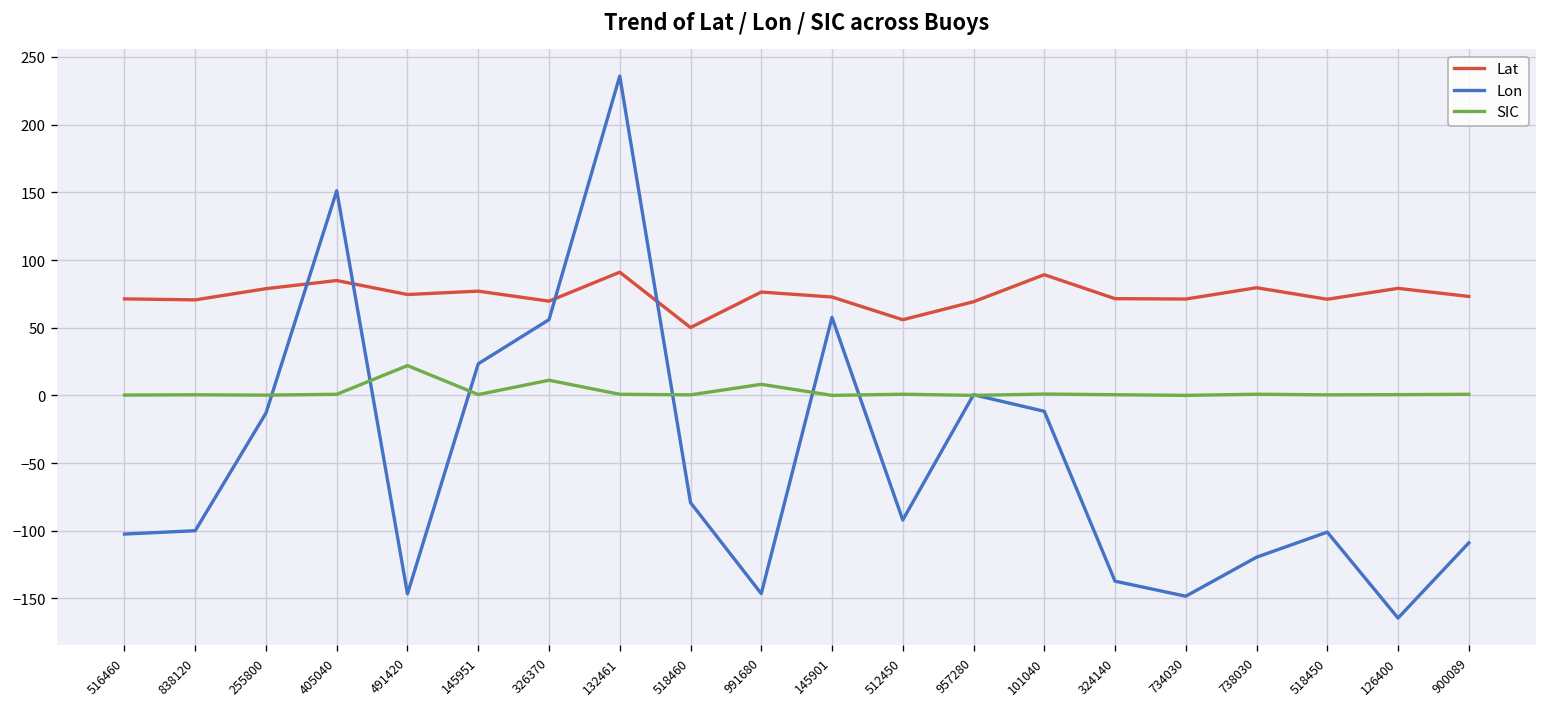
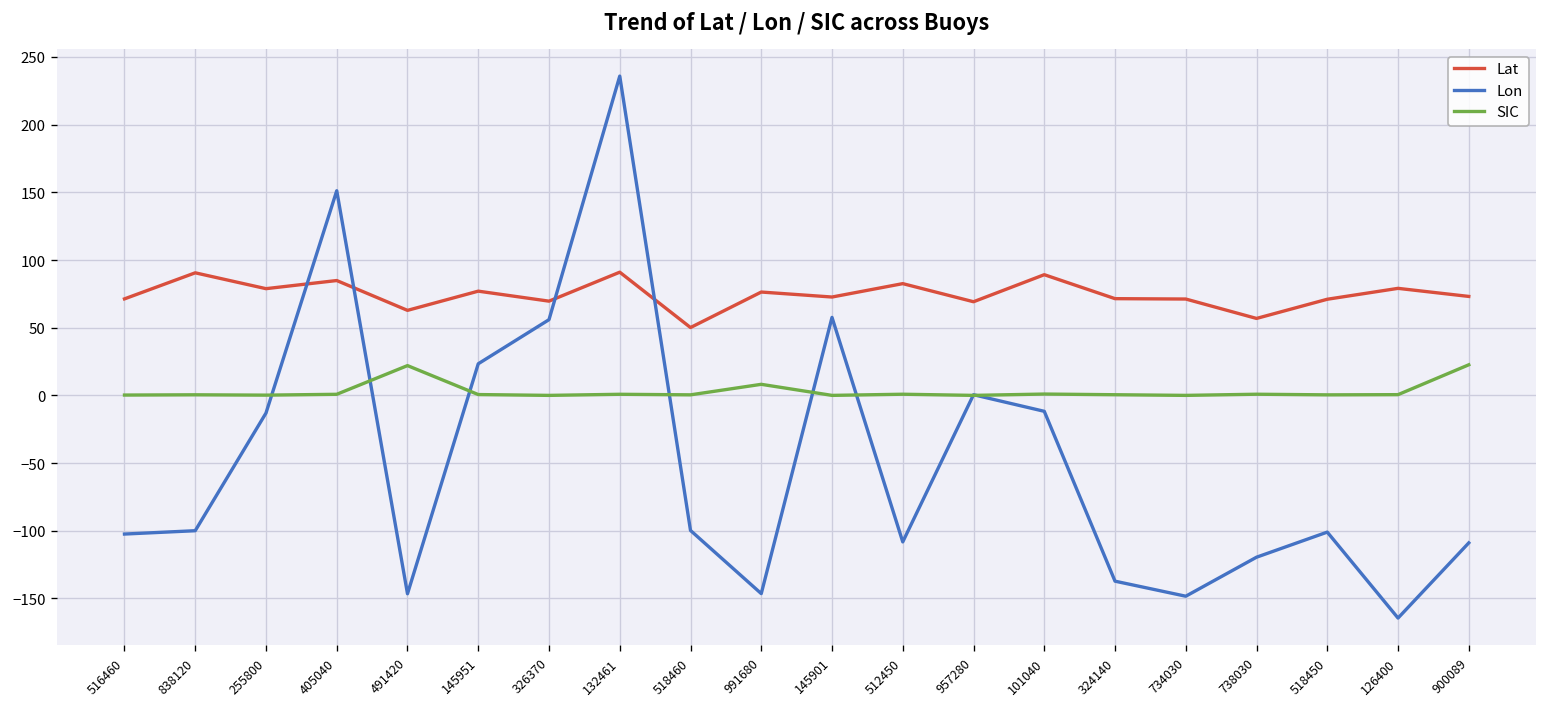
  {
    "Lat": {
      "516460": 71,
-     "838120": 71,
+     "838120": 91,
      "255800": 79,
      "405040": 85,
-     "491420": 75,
+     "491420": 63,
      "145951": 77,
      "326370": 70,
      "132461": 91,
      "518460": 50,
      "991680": 76,
      "145901": 73,
-     "512450": 56,
+     "512450": 83,
      "957280": 69,
      "101040": 89,
      "324140": 71,
      "734030": 71,
-     "738030": 80,
+     "738030": 57,
      "518450": 71,
      "126400": 79,
      "900089": 73
    },
    "Lon": {
      "516460": -102,
      "838120": -100,
      "255800": -13,
      "405040": 151,
      "491420": -147,
      "145951": 23,
      "326370": 56,
      "132461": 236,
-     "518460": -79,
+     "518460": -100,
      "991680": -146,
      "145901": 58,
-     "512450": -92,
+     "512450": -108,
      "101040": -12,
      "324140": -137,
      "734030": -148,
      "738030": -120,
      "518450": -101,
      "126400": -164,
      "900089": -109
    },
    "SIC": {
      "516460": 0,
      "838120": 0,
      "255800": 0,
      "405040": 1,
      "491420": 22,
      "145951": 1,
-     "326370": 11,
+     "326370": 0,
      "132461": 1,
      "518460": 0,
      "991680": 8,
      "145901": 0,
      "512450": 1,
      "101040": 1,
      "324140": 0,
      "734030": 0,
      "738030": 1,
      "518450": 0,
      "126400": 1,
-     "900089": 1
+     "900089": 23
    }
  }
